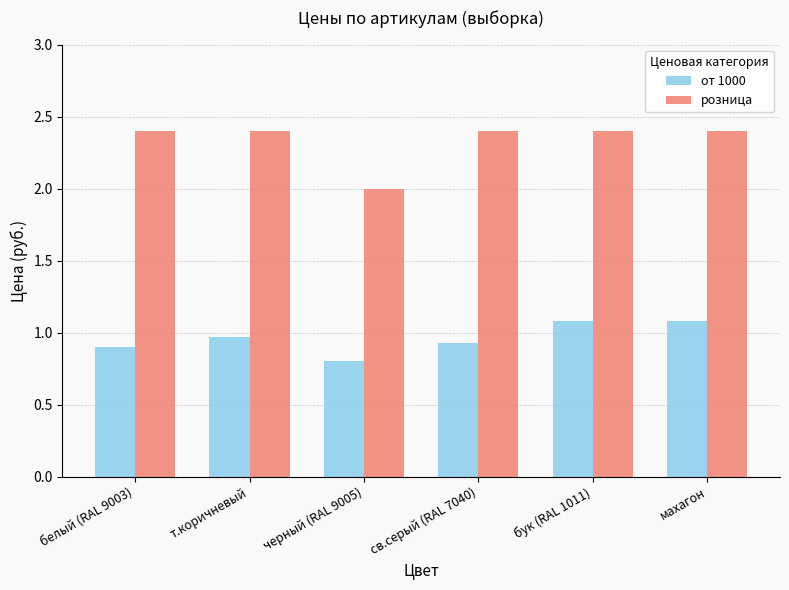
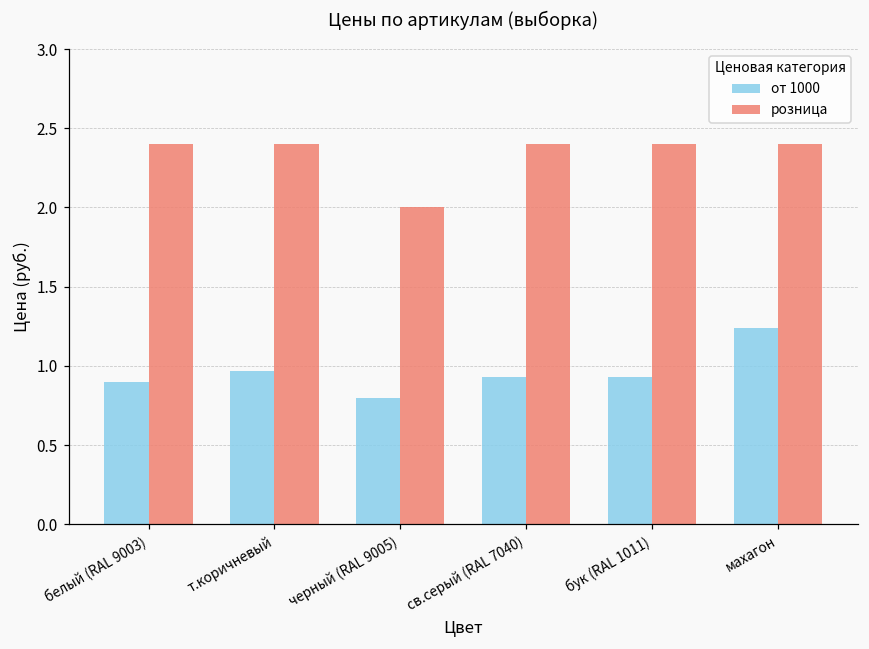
  {
    "от 1000": {
      "белый (RAL 9003)": 0.90,
      "т.коричневый": 0.97,
      "черный (RAL 9005)": 0.80,
      "св.серый (RAL 7040)": 0.93,
-     "бук (RAL 1011)": 1.08,
-     "махагон": 1.08
+     "бук (RAL 1011)": 0.93,
+     "махагон": 1.24
    },
    "розница": {
      "белый (RAL 9003)": 2.40,
      "т.коричневый": 2.40,
      "черный (RAL 9005)": 2.00,
      "св.серый (RAL 7040)": 2.40,
      "бук (RAL 1011)": 2.40,
      "махагон": 2.40
    }
  }
